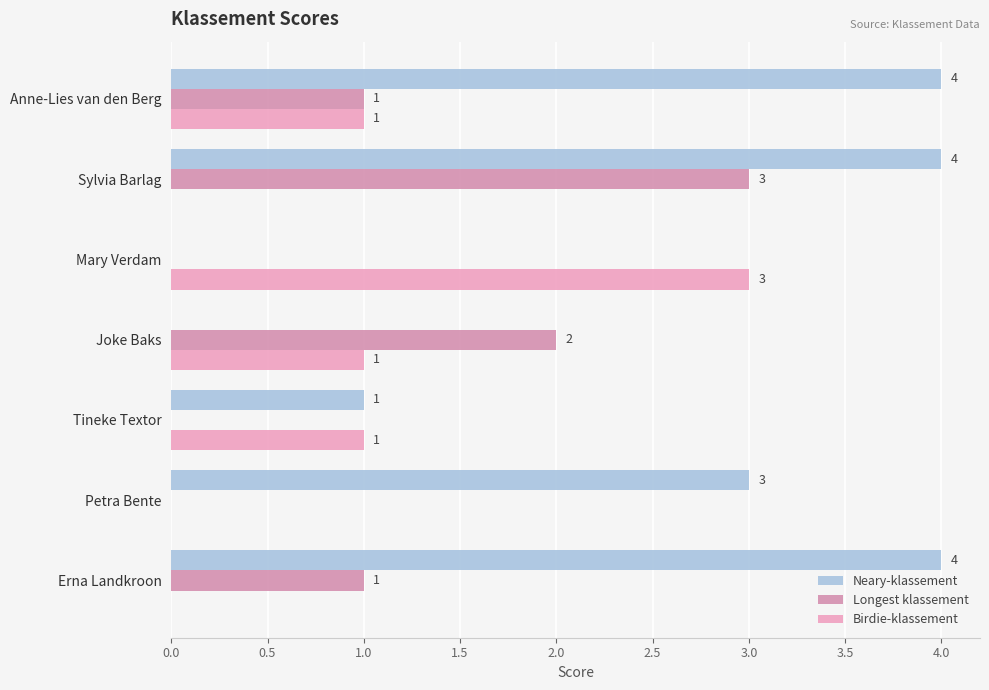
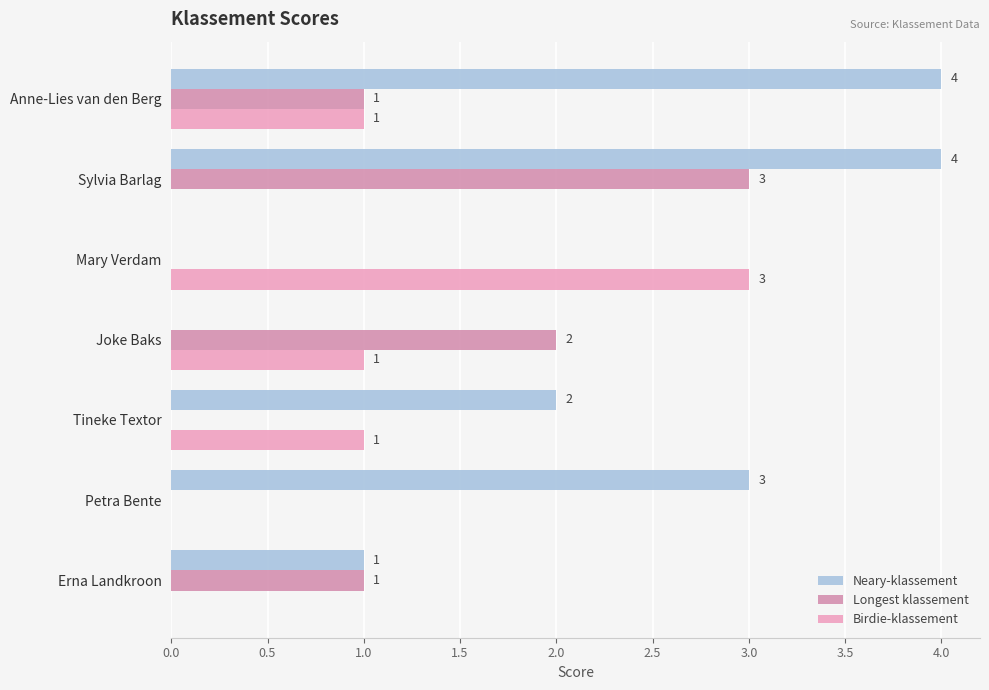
  {
    "Neary-klassement": {
      "Anne-Lies van den Berg": 4,
      "Sylvia Barlag": 4,
-     "Tineke Textor": 1,
+     "Tineke Textor": 2,
      "Petra Bente": 3,
-     "Erna Landkroon": 4
+     "Erna Landkroon": 1
    }
  }
